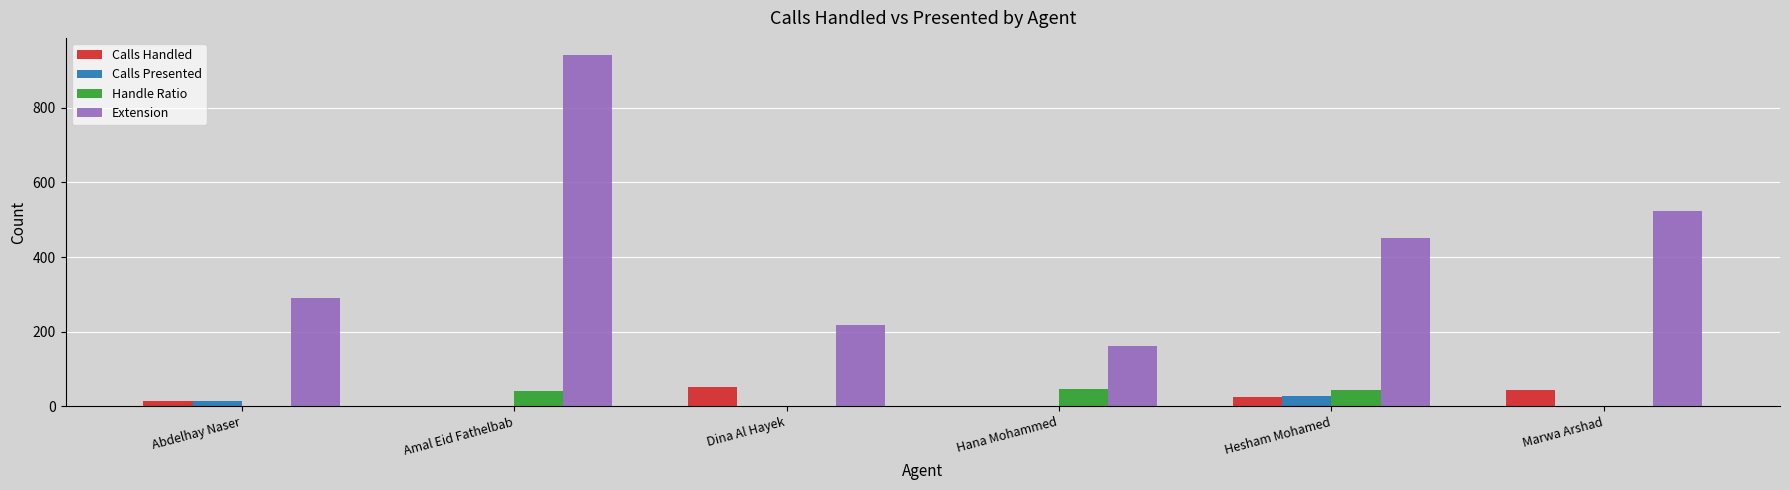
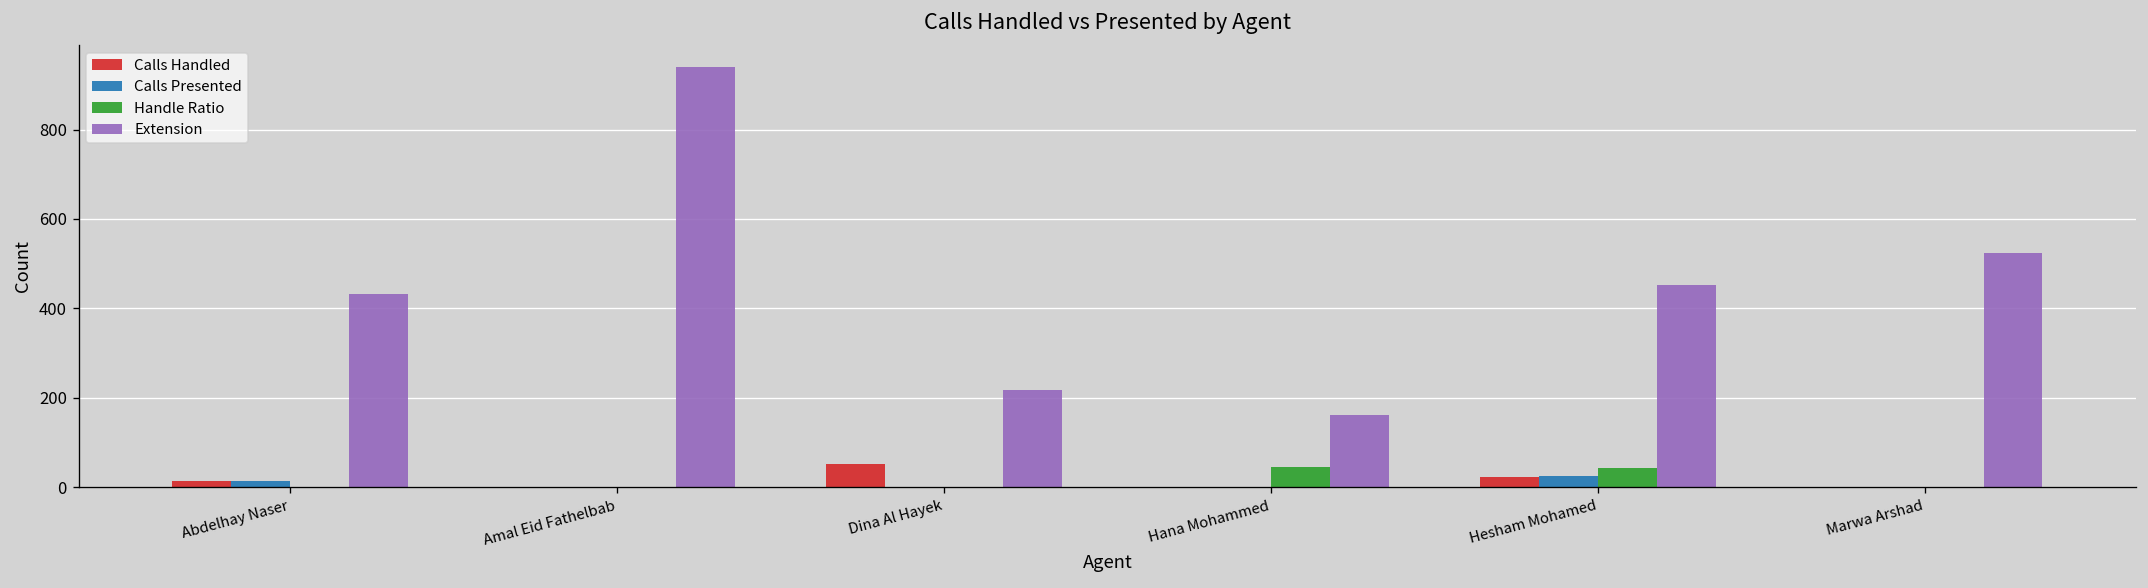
  {
    "Calls Handled": {
      "Abdelhay Naser": 10,
      "Amal Eid Fathelbab": 0,
      "Dina Al Hayek": 50,
      "Hana Mohammed": 0,
      "Hesham Mohamed": 20,
-     "Marwa Arshad": 40
+     "Marwa Arshad": 0
    },
    "Calls Presented": {
      "Abdelhay Naser": 10,
      "Amal Eid Fathelbab": 0,
      "Dina Al Hayek": 0,
      "Hana Mohammed": 0,
      "Hesham Mohamed": 30,
      "Marwa Arshad": 0
    },
    "Handle Ratio": {
-     "Amal Eid Fathelbab": 40,
+     "Amal Eid Fathelbab": 0,
      "Dina Al Hayek": 0,
      "Hana Mohammed": 50,
      "Hesham Mohamed": 40,
      "Marwa Arshad": 0
    },
    "Extension": {
-     "Abdelhay Naser": 290,
+     "Abdelhay Naser": 430,
      "Amal Eid Fathelbab": 940,
      "Dina Al Hayek": 220,
      "Hana Mohammed": 160,
      "Hesham Mohamed": 450,
      "Marwa Arshad": 520
    }
  }
